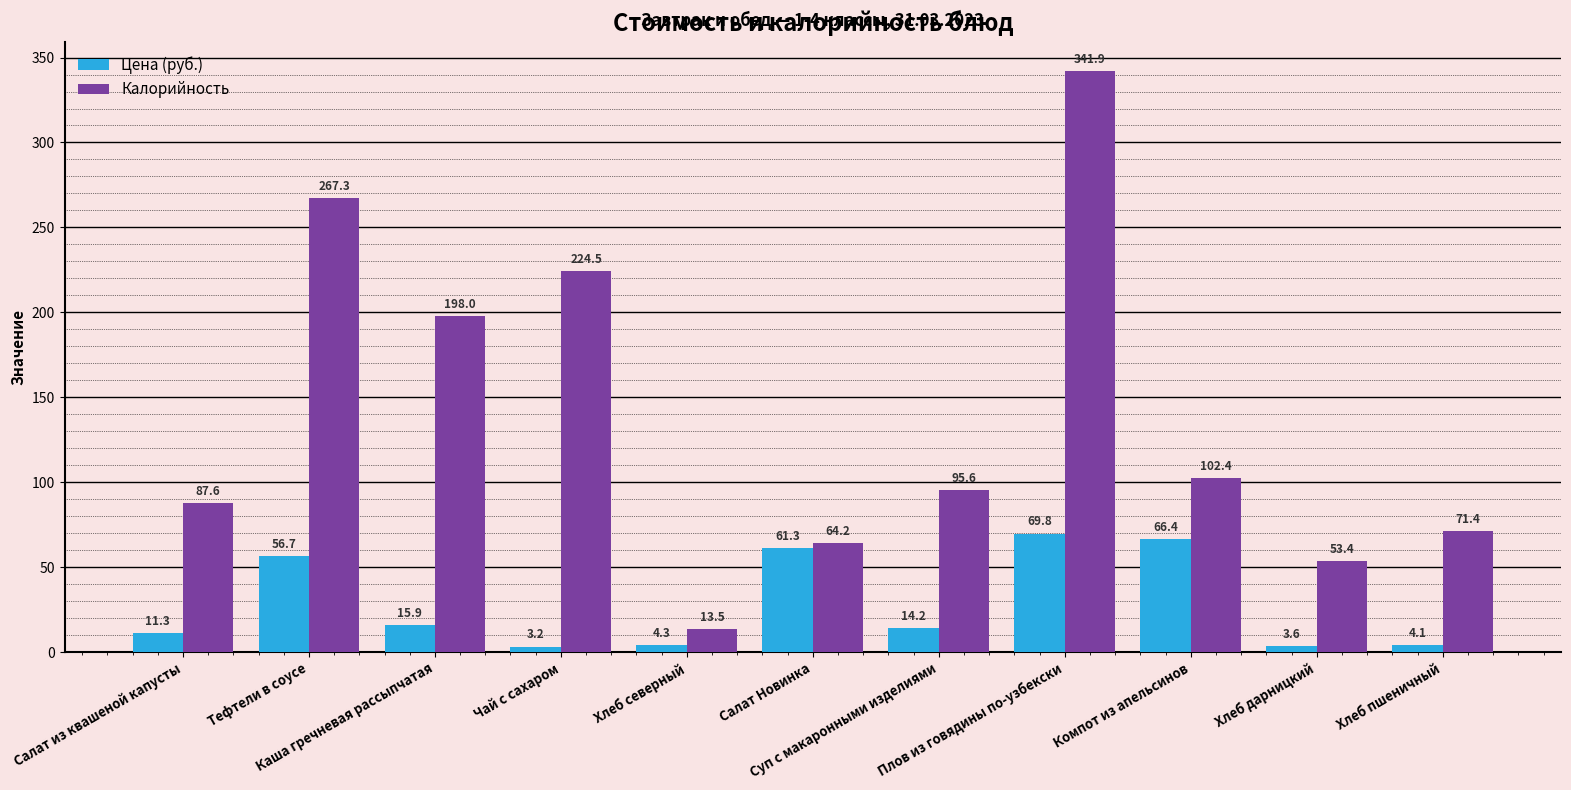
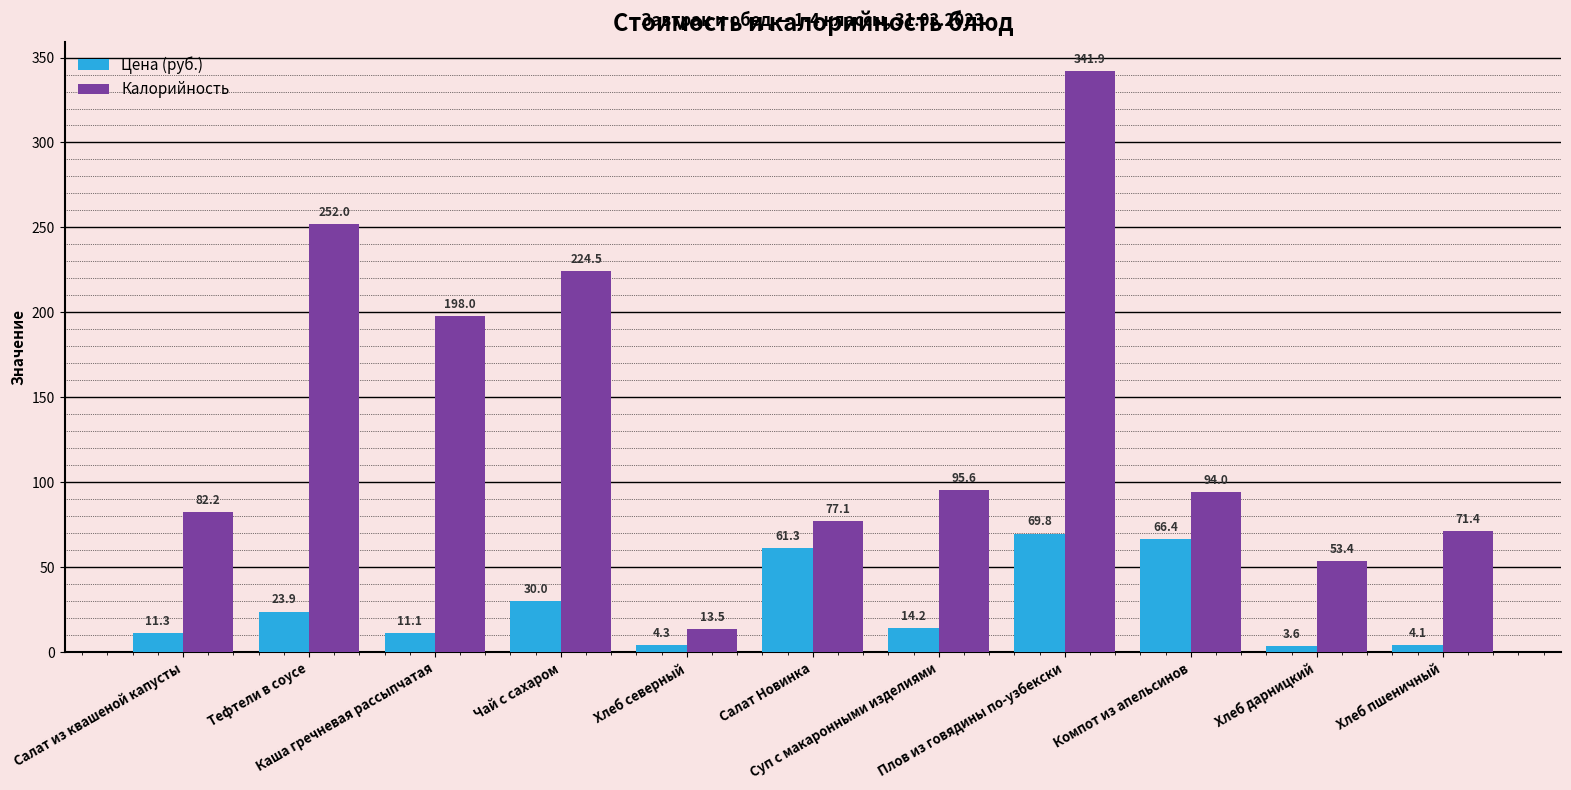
  {
    "Цена (руб.)": {
      "Салат из квашеной капусты": 11.3,
-     "Тефтели в соусе": 56.7,
-     "Каша гречневая рассыпчатая": 15.9,
-     "Чай с сахаром": 3.2,
+     "Тефтели в соусе": 23.9,
+     "Каша гречневая рассыпчатая": 11.1,
+     "Чай с сахаром": 30.0,
      "Хлеб северный": 4.3,
      "Салат Новинка": 61.3,
      "Суп с макаронными изделиями": 14.2,
      "Плов из говядины по-узбекски": 69.8,
      "Компот из апельсинов": 66.4,
      "Хлеб дарницкий": 3.6,
      "Хлеб пшеничный": 4.1
    },
    "Калорийность": {
-     "Салат из квашеной капусты": 87.6,
-     "Тефтели в соусе": 267.3,
+     "Салат из квашеной капусты": 82.2,
+     "Тефтели в соусе": 252.0,
      "Каша гречневая рассыпчатая": 198.0,
      "Чай с сахаром": 224.5,
      "Хлеб северный": 13.5,
-     "Салат Новинка": 64.2,
+     "Салат Новинка": 77.1,
      "Суп с макаронными изделиями": 95.6,
      "Плов из говядины по-узбекски": 341.9,
-     "Компот из апельсинов": 102.4,
+     "Компот из апельсинов": 94.0,
      "Хлеб дарницкий": 53.4,
      "Хлеб пшеничный": 71.4
    }
  }
